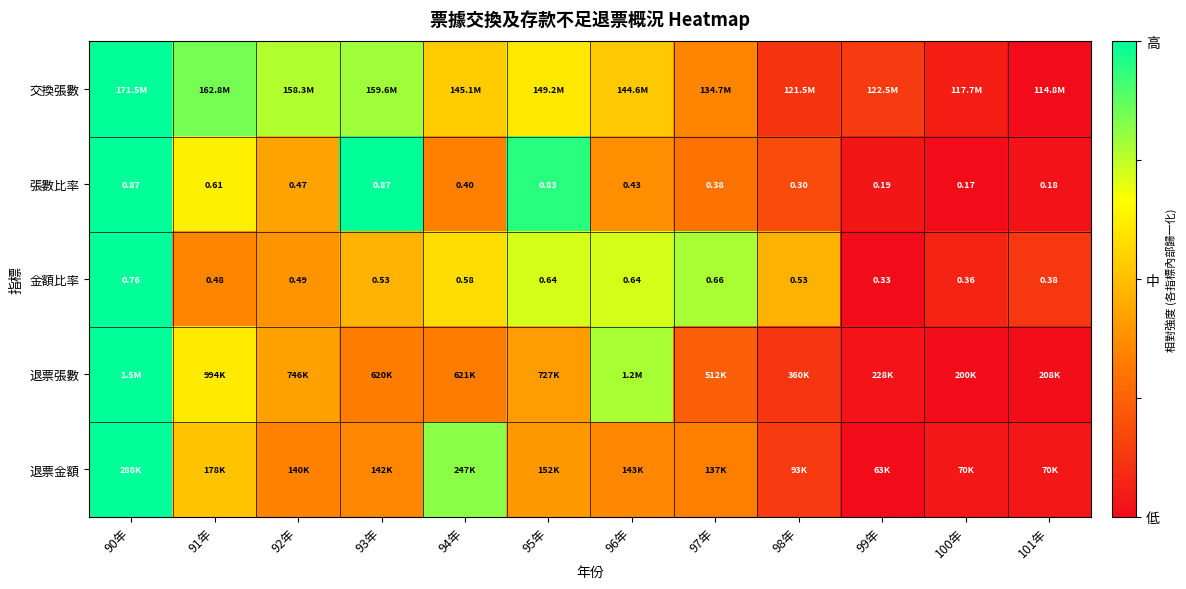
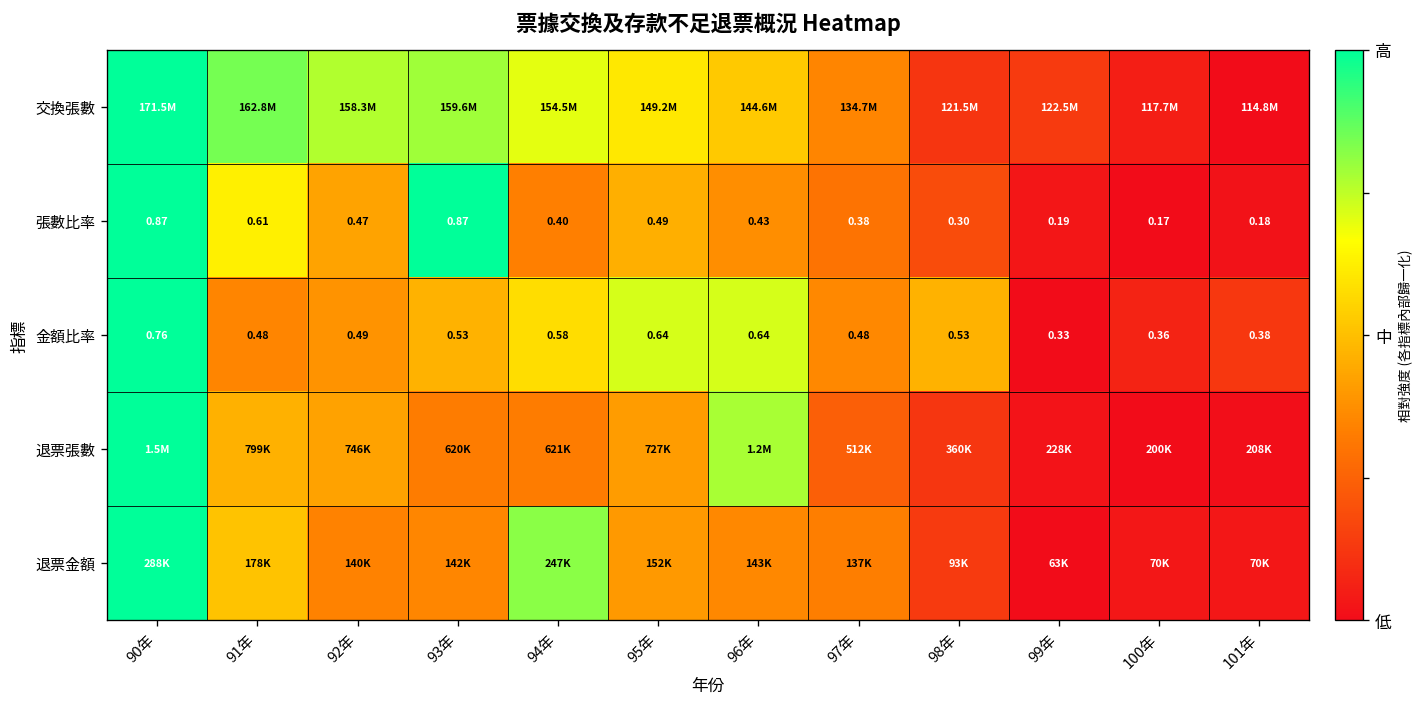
  {
    "交換張數": {
      "90年": "171.5M",
      "91年": "162.8M",
      "92年": "158.3M",
      "93年": "159.6M",
-     "94年": "145.1M",
+     "94年": "154.5M",
      "95年": "149.2M",
      "96年": "144.6M",
      "97年": "134.7M",
      "98年": "121.5M",
      "99年": "122.5M",
      "100年": "117.7M",
      "101年": "114.8M"
    },
    "張數比率": {
      "90年": "0.87",
      "91年": "0.61",
      "92年": "0.47",
      "93年": "0.87",
      "94年": "0.40",
-     "95年": "0.83",
+     "95年": "0.49",
      "96年": "0.43",
      "97年": "0.38",
      "98年": "0.30",
      "99年": "0.19",
      "100年": "0.17",
      "101年": "0.18"
    },
    "金額比率": {
      "90年": "0.76",
      "91年": "0.48",
      "92年": "0.49",
      "93年": "0.53",
      "94年": "0.58",
      "95年": "0.64",
      "96年": "0.64",
-     "97年": "0.66",
+     "97年": "0.48",
      "98年": "0.53",
      "99年": "0.33",
      "100年": "0.36",
      "101年": "0.38"
    },
    "退票張數": {
      "90年": "1.5M",
-     "91年": "994K",
+     "91年": "799K",
      "92年": "746K",
      "93年": "620K",
      "94年": "621K",
      "95年": "727K",
      "96年": "1.2M",
      "97年": "512K",
      "98年": "360K",
      "99年": "228K",
      "100年": "200K",
      "101年": "208K"
    },
    "退票金額": {
      "90年": "288K",
      "91年": "178K",
      "92年": "140K",
      "93年": "142K",
      "94年": "247K",
      "95年": "152K",
      "96年": "143K",
      "97年": "137K",
      "98年": "93K",
      "99年": "63K",
      "100年": "70K",
      "101年": "70K"
    }
  }
